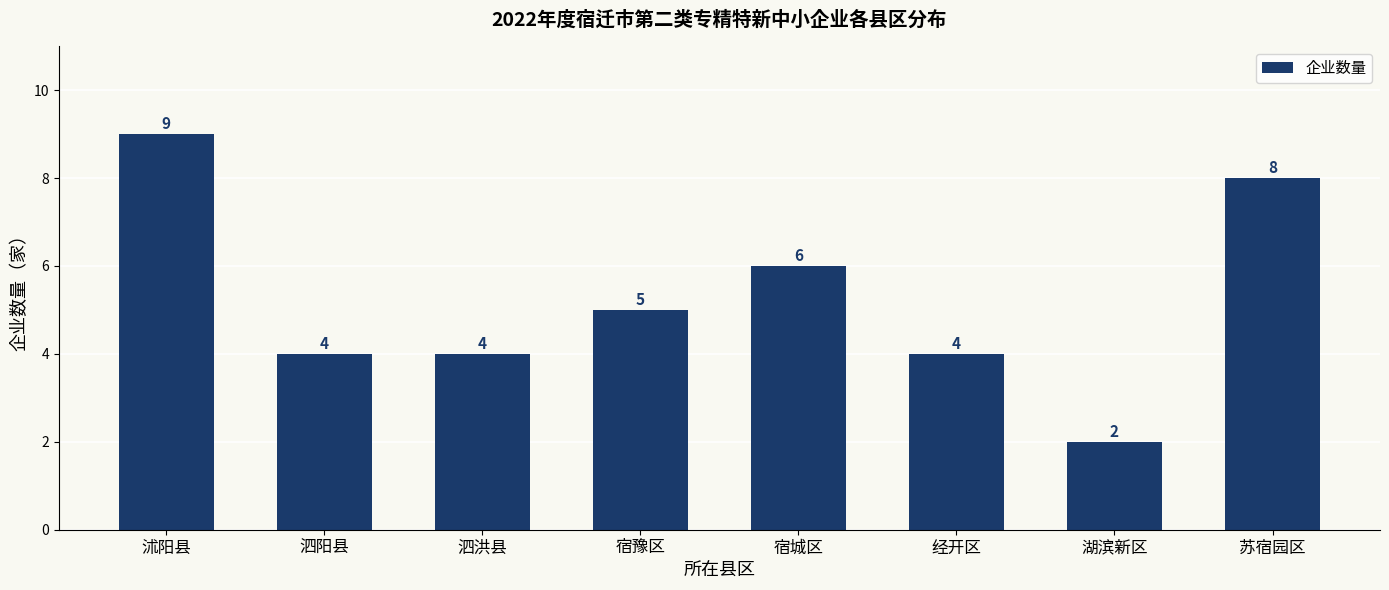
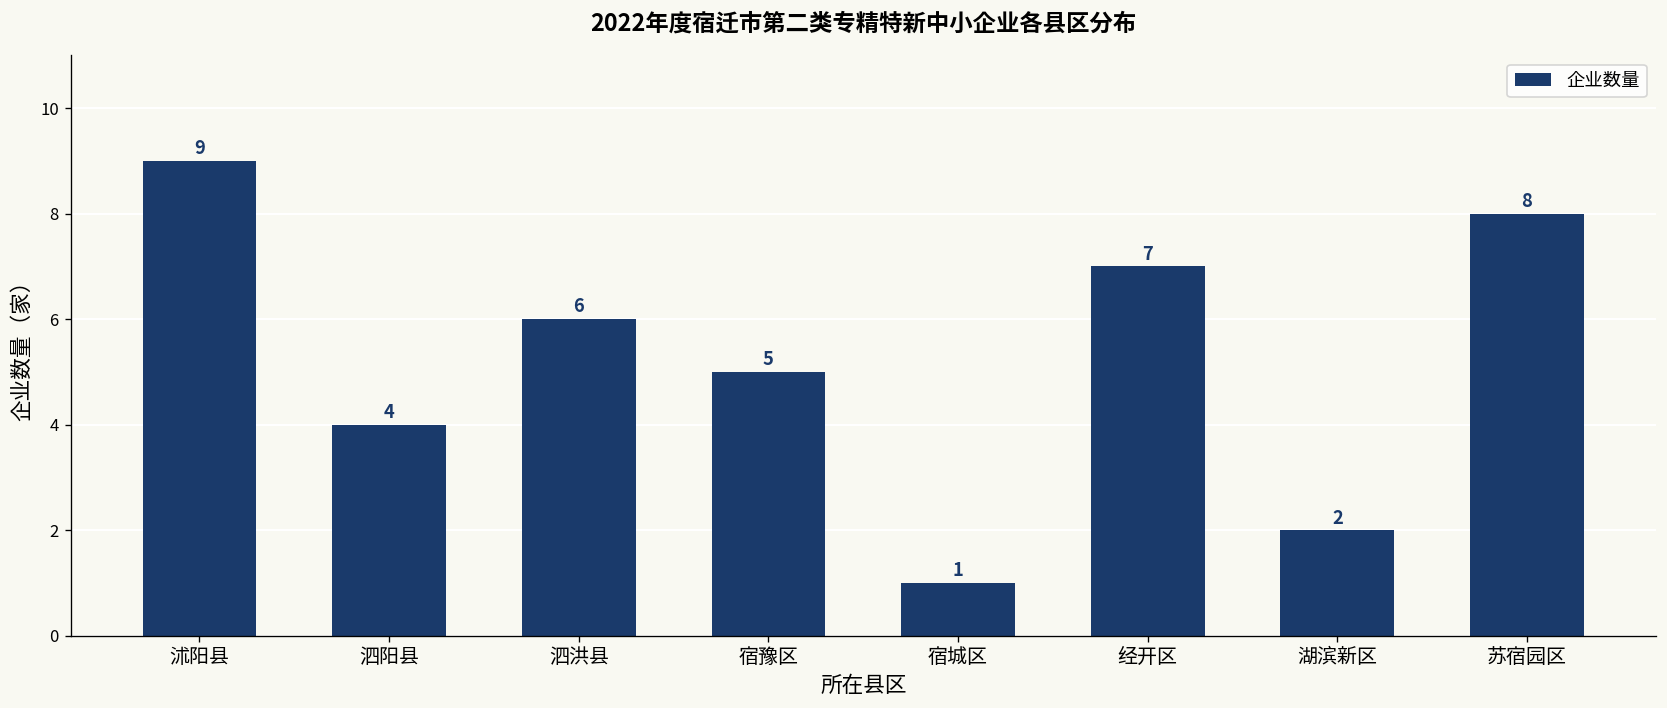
  {
    "沭阳县": 9,
    "泗阳县": 4,
-   "泗洪县": 4,
+   "泗洪县": 6,
    "宿豫区": 5,
-   "宿城区": 6,
-   "经开区": 4,
+   "宿城区": 1,
+   "经开区": 7,
    "湖滨新区": 2,
    "苏宿园区": 8
  }
